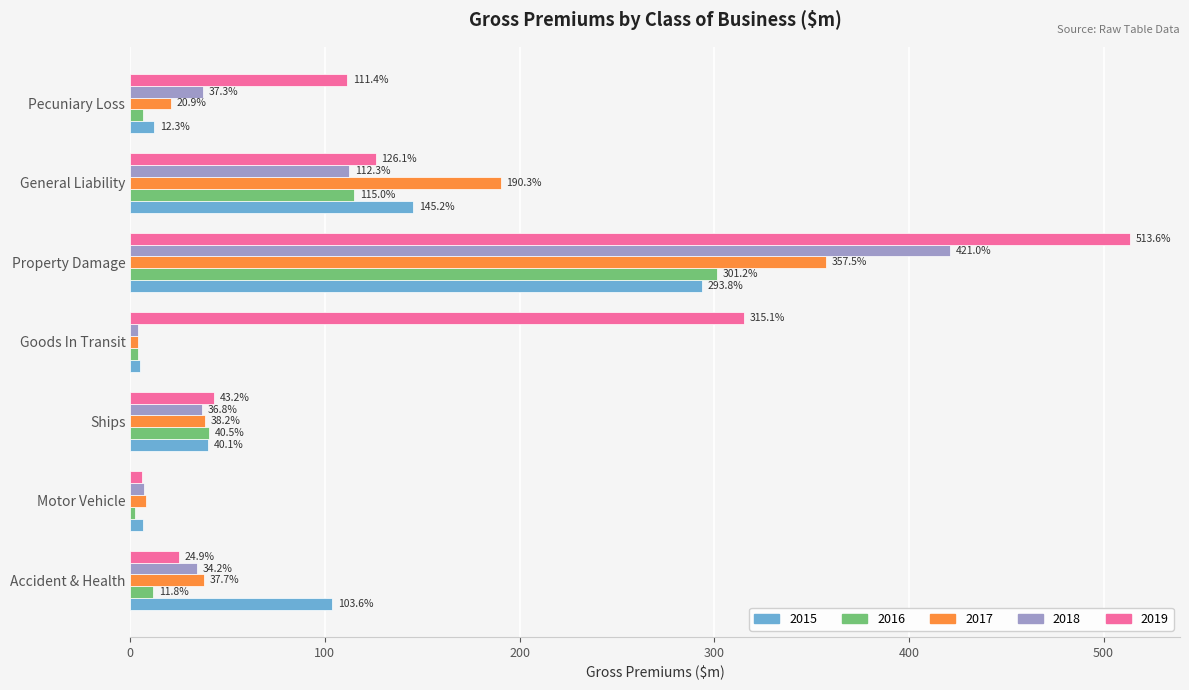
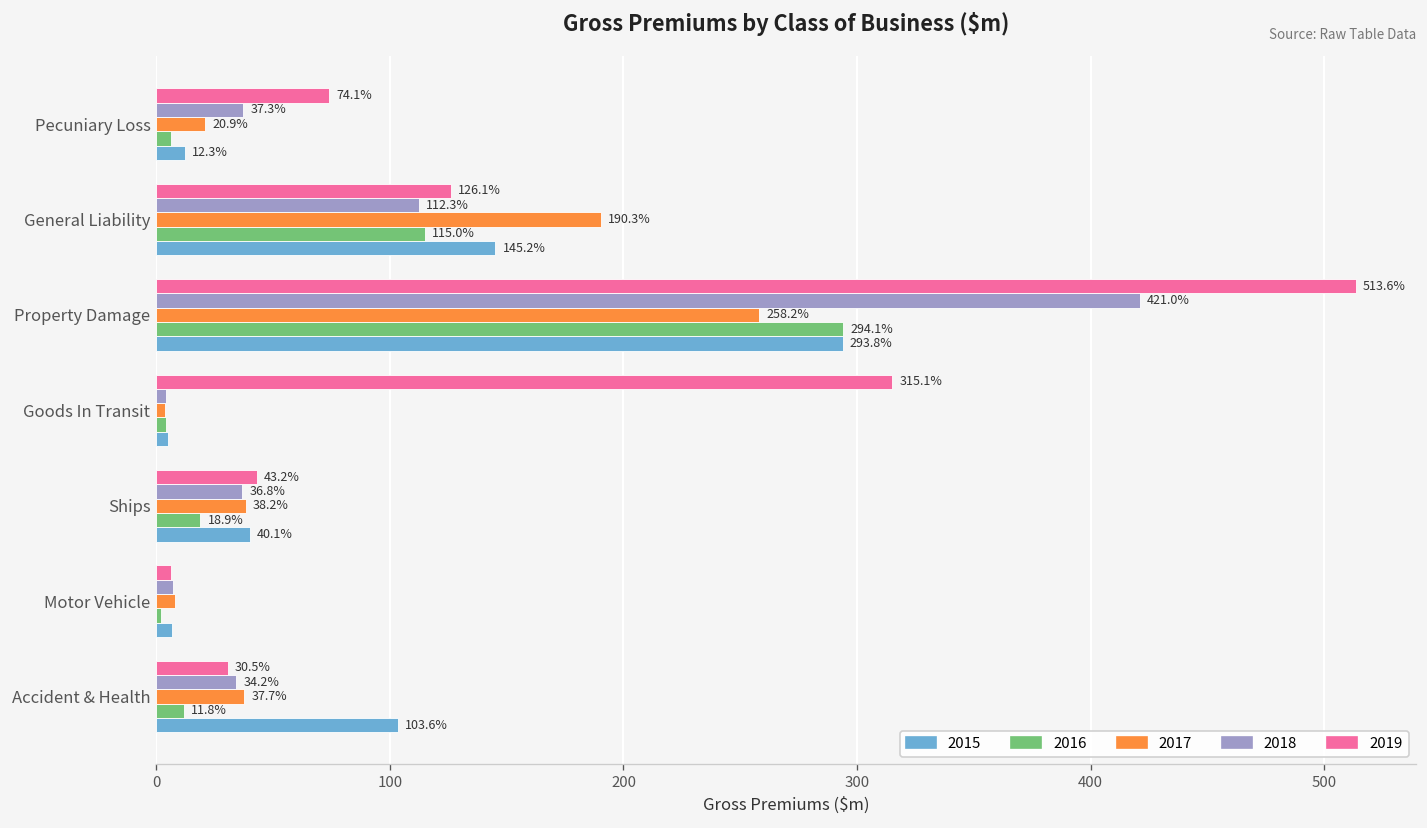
  {
    "2016": {
      "General Liability": "115.0%",
-     "Property Damage": "301.2%",
-     "Ships": "40.5%",
+     "Property Damage": "294.1%",
+     "Ships": "18.9%",
      "Accident & Health": "11.8%"
    },
    "2017": {
      "Pecuniary Loss": "20.9%",
      "General Liability": "190.3%",
-     "Property Damage": "357.5%",
+     "Property Damage": "258.2%",
      "Ships": "38.2%",
      "Accident & Health": "37.7%"
    },
    "2019": {
-     "Pecuniary Loss": "111.4%",
+     "Pecuniary Loss": "74.1%",
      "General Liability": "126.1%",
      "Property Damage": "513.6%",
      "Goods In Transit": "315.1%",
      "Ships": "43.2%",
-     "Accident & Health": "24.9%"
+     "Accident & Health": "30.5%"
    }
  }
